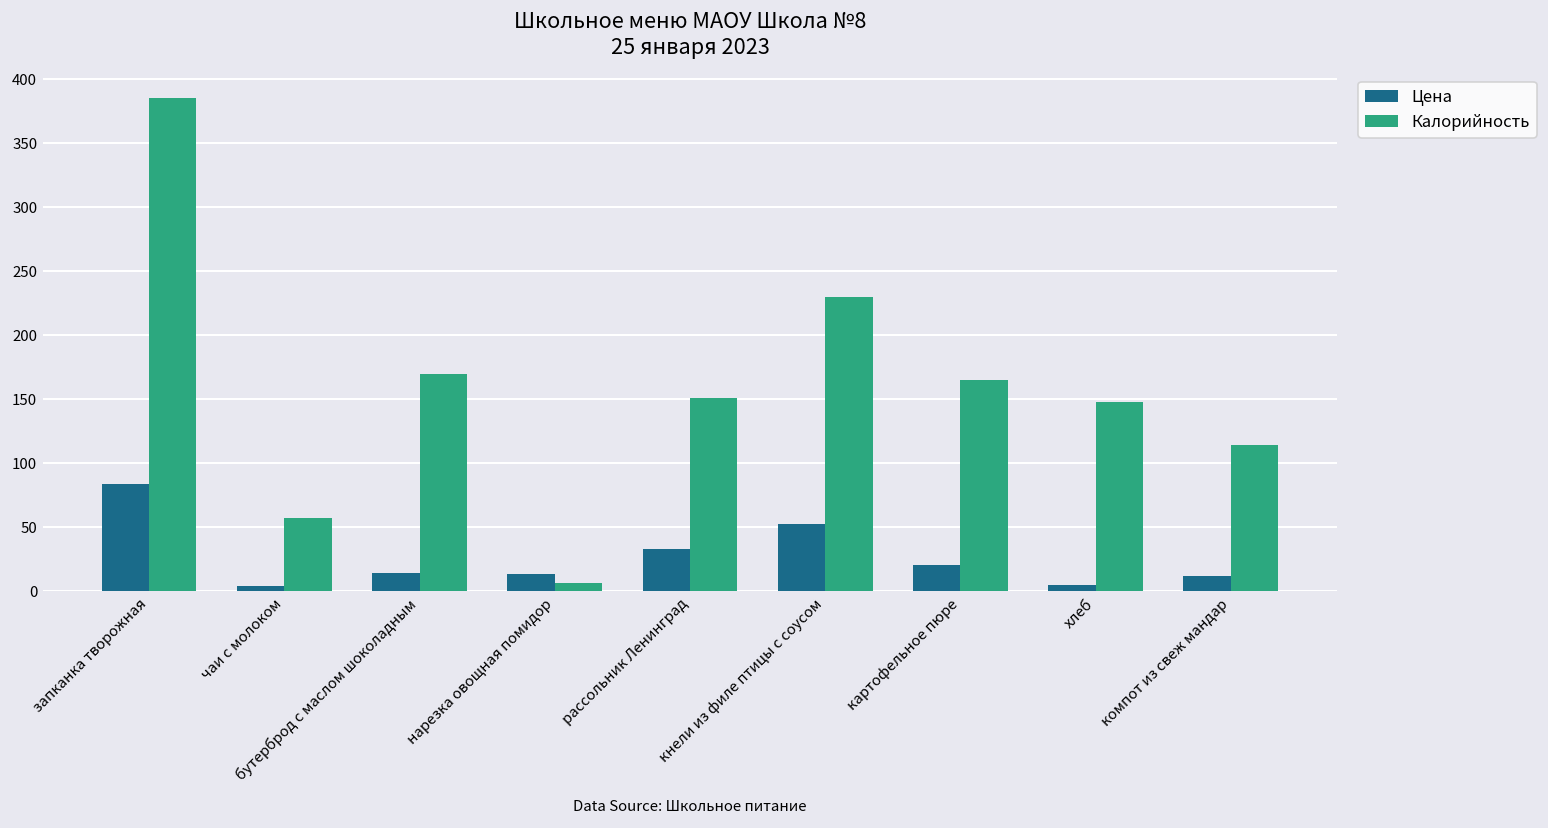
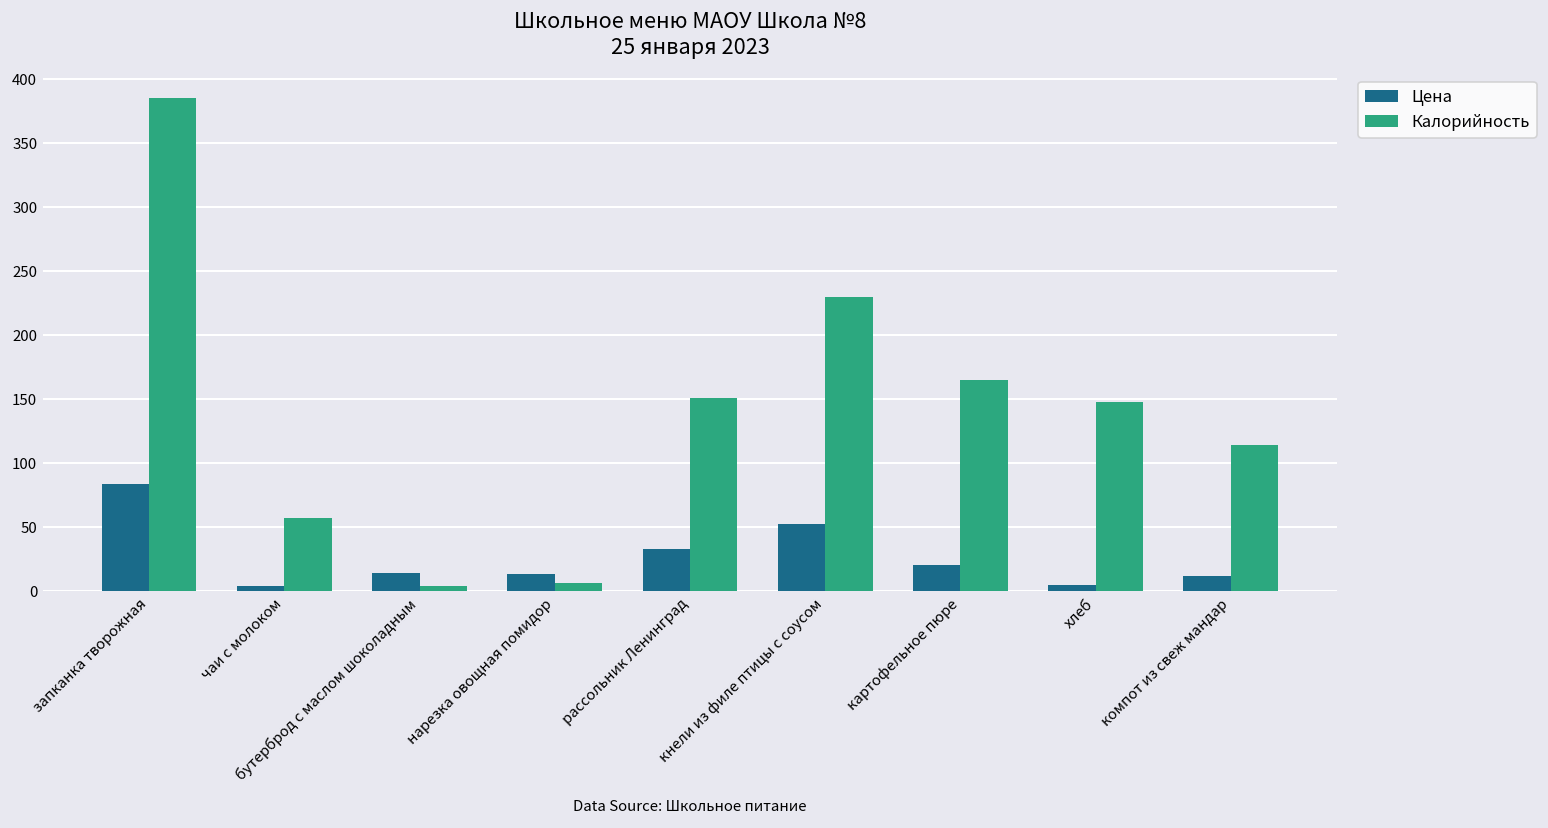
  {
    "Цена": {
      "запканка творожная": 84,
      "чаи с молоком": 4,
      "бутерброд с маслом шоколадным": 14,
      "нарезка овощная помидор": 14,
      "рассольник Ленинград": 33,
      "кнели из филе птицы с соусом": 52,
      "картофельное пюре": 20,
      "хлеб": 5,
      "компот из свеж мандар": 11
    },
    "Калорийность": {
      "запканка творожная": 385,
      "чаи с молоком": 57,
-     "бутерброд с маслом шоколадным": 170,
+     "бутерброд с маслом шоколадным": 4,
      "нарезка овощная помидор": 6,
      "рассольник Ленинград": 151,
      "кнели из филе птицы с соусом": 230,
      "картофельное пюре": 165,
      "хлеб": 148,
      "компот из свеж мандар": 114
    }
  }
